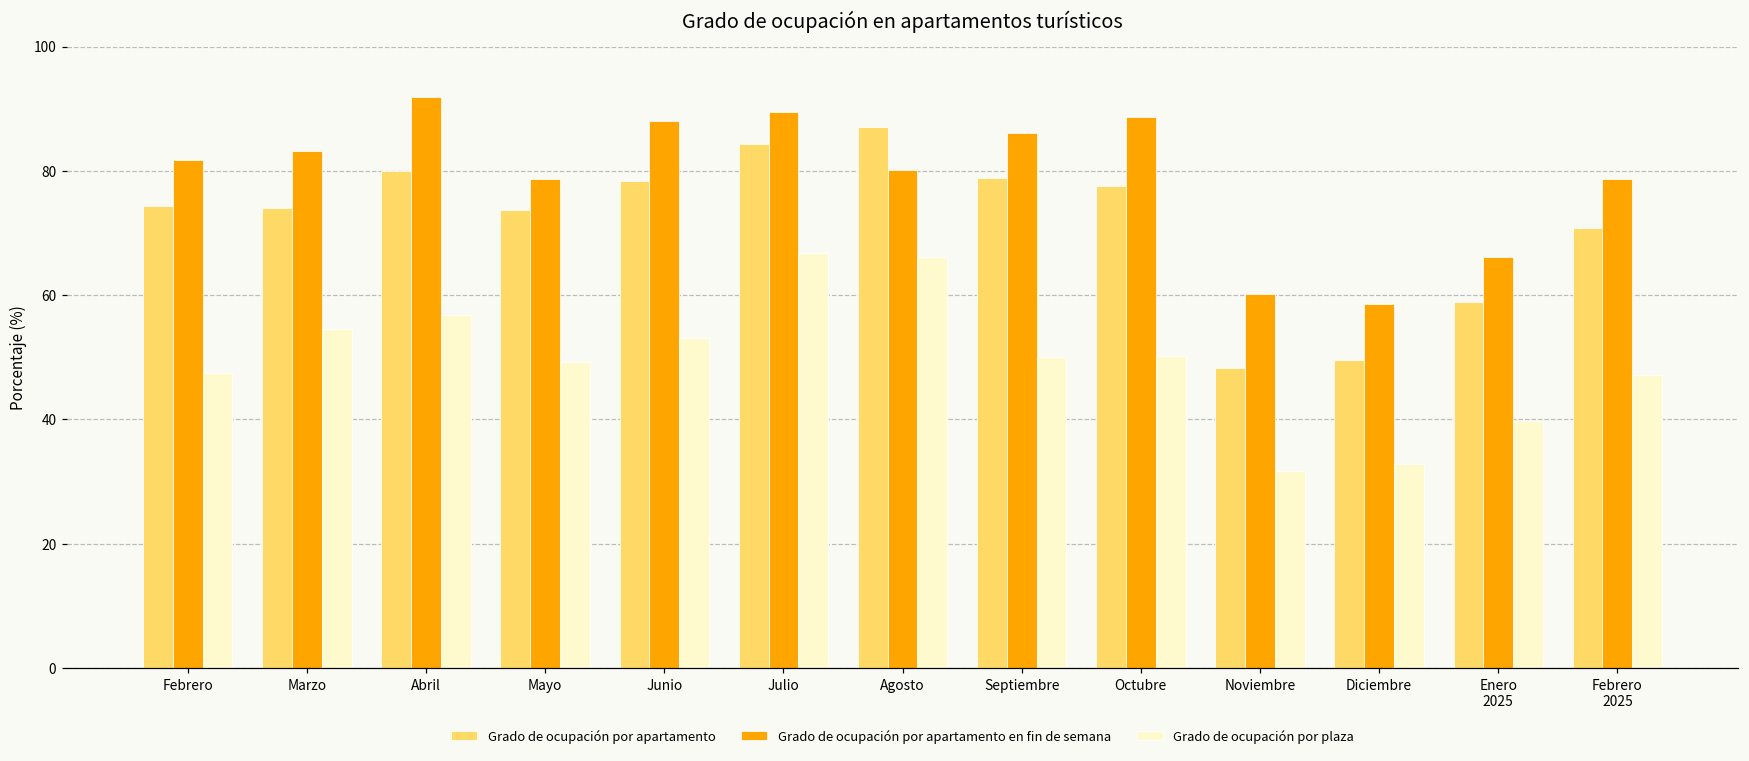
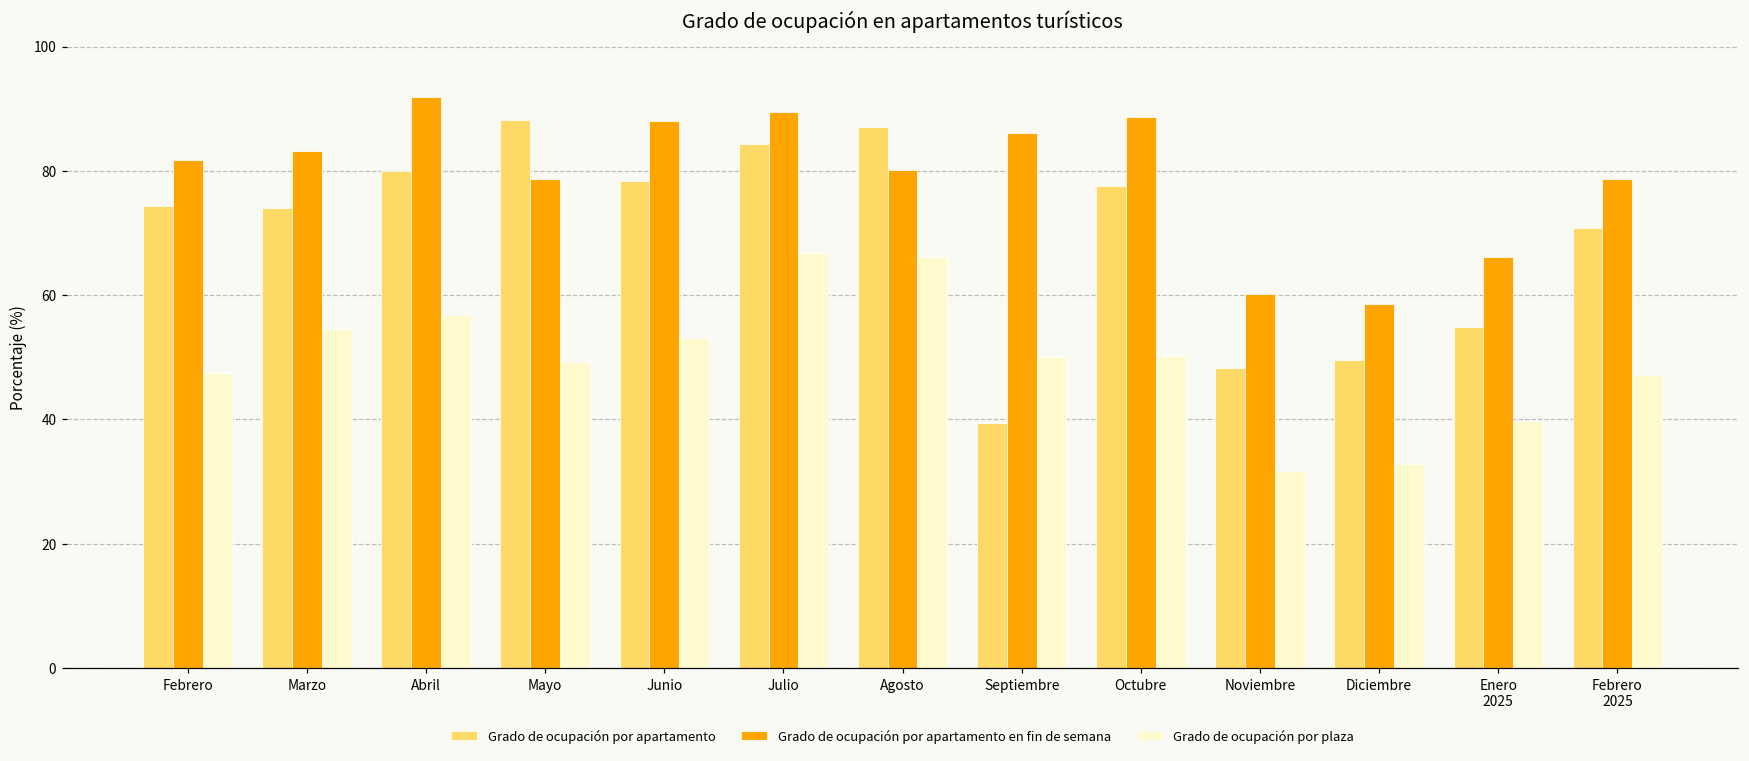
  {
    "Grado de ocupación por apartamento": {
      "Febrero": 74,
      "Marzo": 74,
      "Abril": 80,
-     "Mayo": 74,
+     "Mayo": 88,
      "Junio": 78,
      "Julio": 84,
      "Agosto": 87,
-     "Septiembre": 79,
+     "Septiembre": 39,
      "Octubre": 78,
      "Noviembre": 48,
      "Diciembre": 50,
-     "Enero 2025": 59,
+     "Enero 2025": 55,
      "Febrero 2025": 71
    },
    "Grado de ocupación por apartamento en fin de semana": {
      "Febrero": 82,
      "Marzo": 83,
      "Abril": 92,
      "Mayo": 79,
      "Junio": 88,
      "Julio": 89,
      "Agosto": 80,
      "Septiembre": 86,
      "Octubre": 89,
      "Noviembre": 60,
      "Diciembre": 59,
      "Enero 2025": 66,
      "Febrero 2025": 79
    },
    "Grado de ocupación por plaza": {
      "Febrero": 47,
      "Marzo": 55,
      "Abril": 57,
      "Mayo": 49,
      "Junio": 53,
      "Julio": 67,
      "Agosto": 66,
      "Septiembre": 50,
      "Octubre": 50,
      "Noviembre": 32,
      "Diciembre": 33,
      "Enero 2025": 40,
      "Febrero 2025": 47
    }
  }
